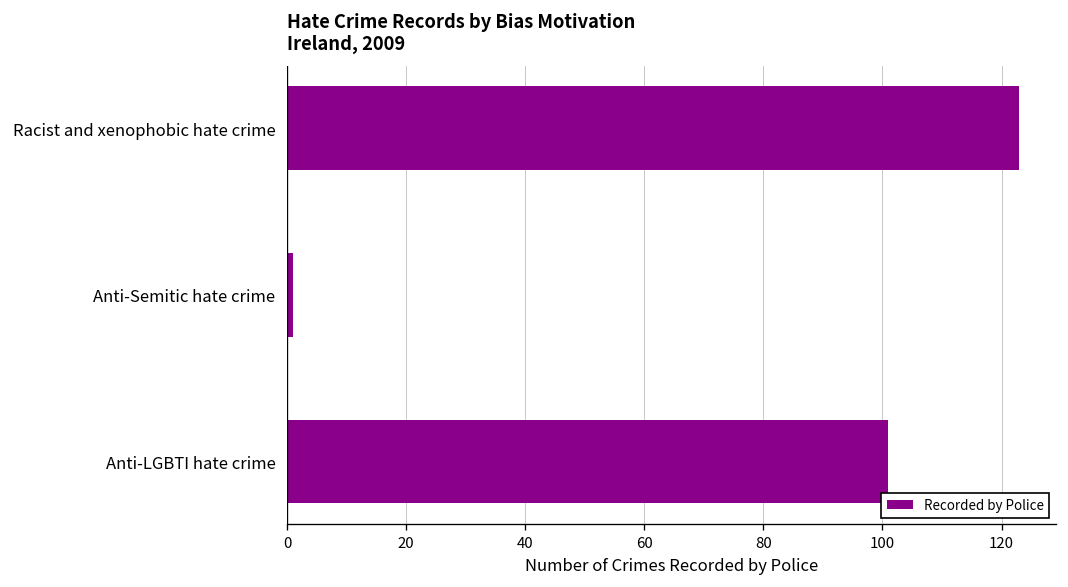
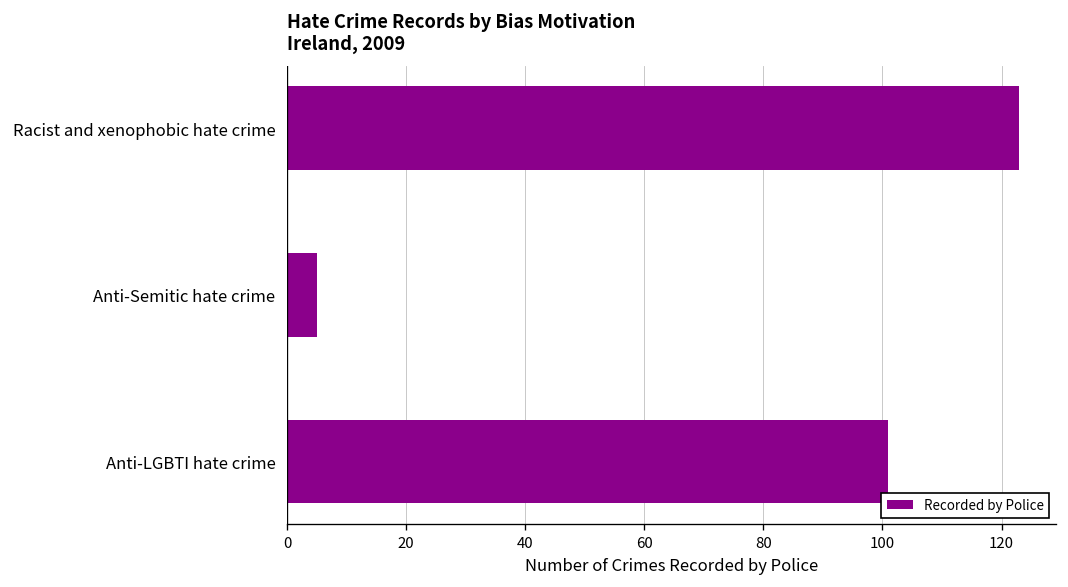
  {
    "Racist and xenophobic hate crime": 123,
-   "Anti-Semitic hate crime": 1,
+   "Anti-Semitic hate crime": 5,
    "Anti-LGBTI hate crime": 101
  }
